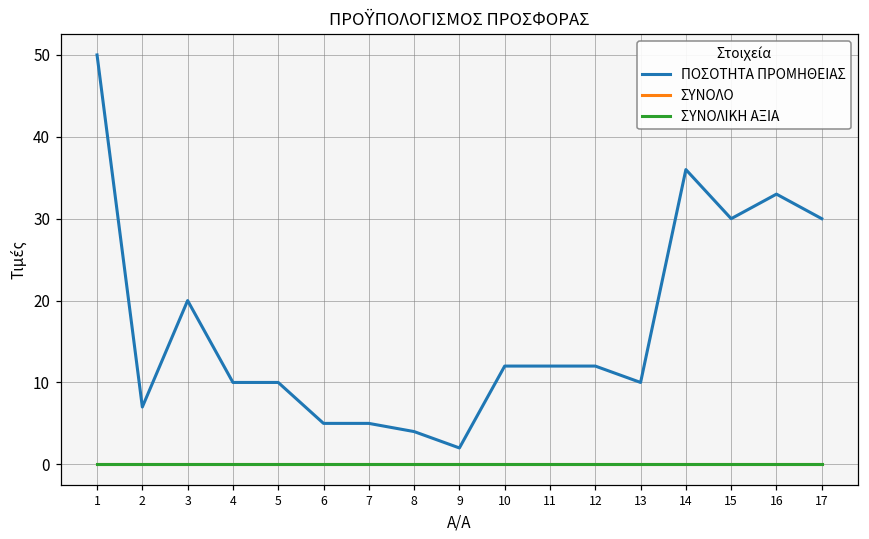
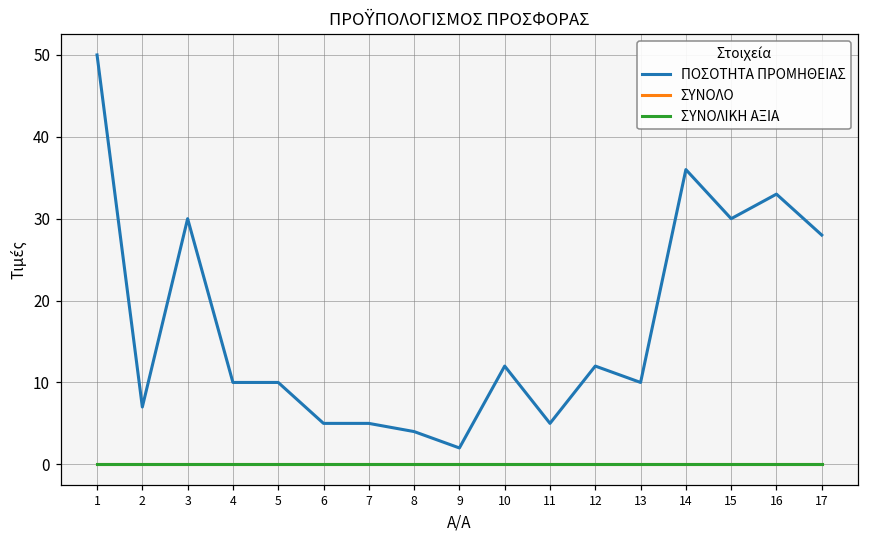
  {
    "ΠΟΣΟΤΗΤΑ ΠΡΟΜΗΘΕΙΑΣ": {
      "1": 50,
      "2": 7,
-     "3": 20,
+     "3": 30,
      "4": 10,
      "5": 10,
      "6": 5,
      "7": 5,
      "8": 4,
      "9": 2,
      "10": 12,
-     "11": 12,
+     "11": 5,
      "12": 12,
      "13": 10,
      "14": 36,
      "15": 30,
      "16": 33,
-     "17": 30
+     "17": 28
    },
    "ΣΥΝΟΛΙΚΗ ΑΞΙΑ": {
      "1": 0,
      "2": 0,
      "3": 0,
      "4": 0,
      "5": 0,
      "6": 0,
      "7": 0,
      "8": 0,
      "9": 0,
      "10": 0,
      "11": 0,
      "12": 0,
      "13": 0,
      "14": 0,
      "15": 0,
      "16": 0,
      "17": 0
    }
  }
